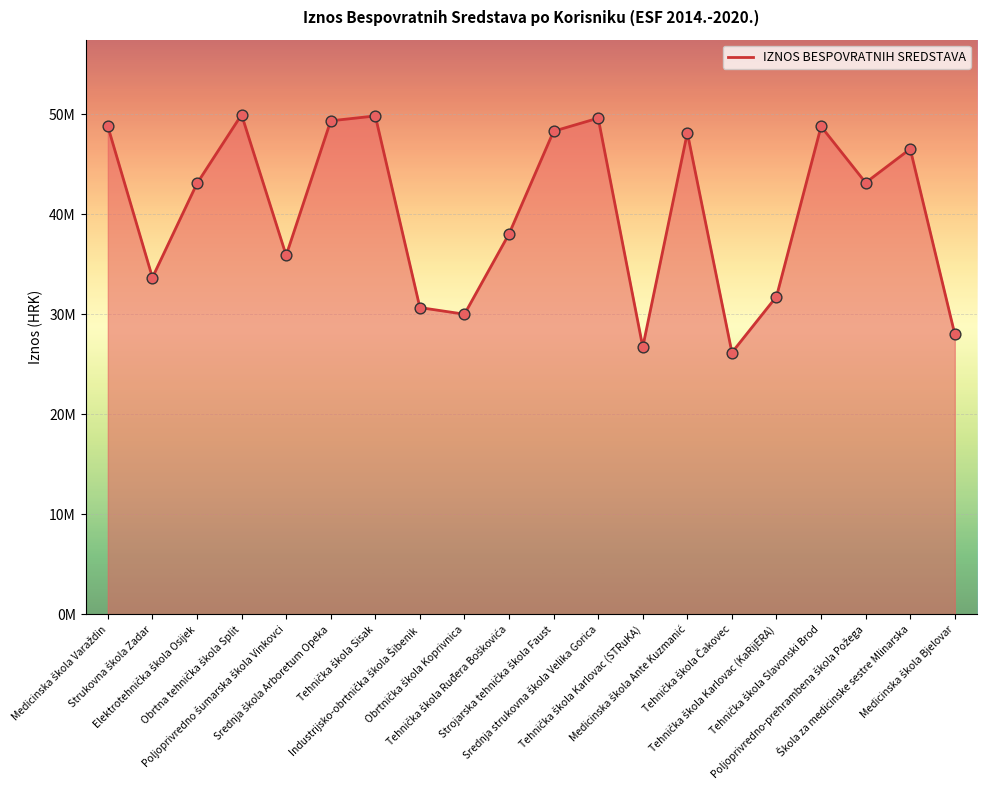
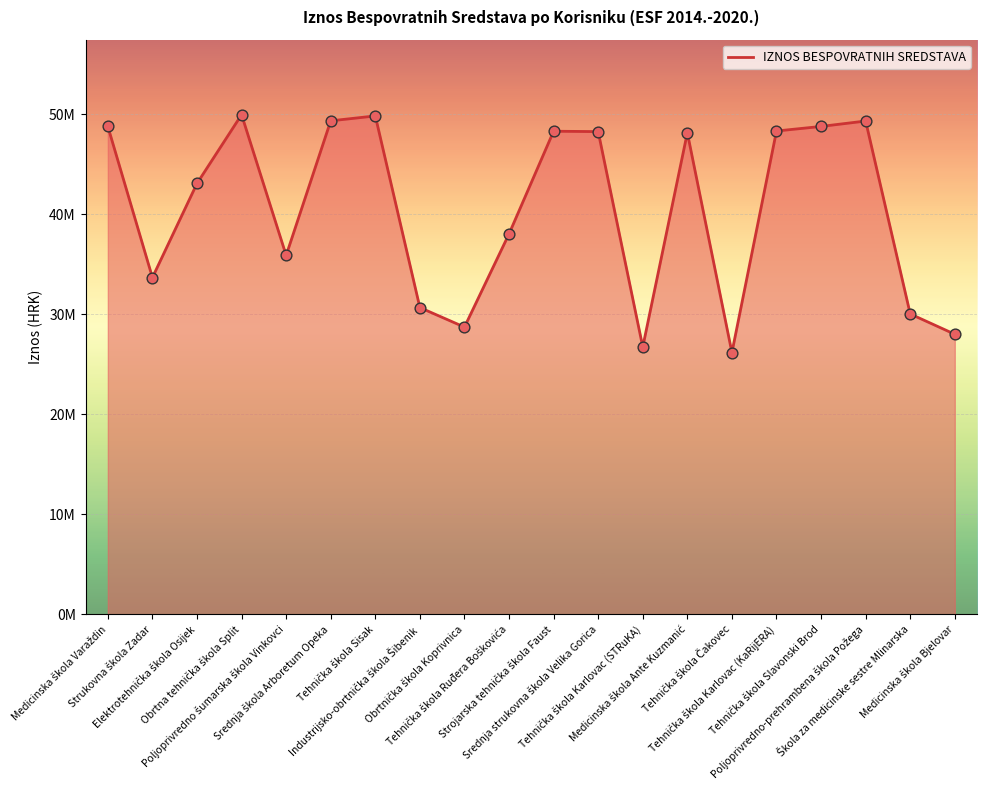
  {
    "Medicinska škola Varaždin": 49000000,
    "Strukovna škola Zadar": 34000000,
    "Elektrotehnička škola Osijek": 43000000,
    "Obrtna tehnička škola Split": 50000000,
    "Poljoprivredno šumarska škola Vinkovci": 36000000,
    "Srednja škola Arboretum Opeka": 49000000,
    "Tehnička škola Sisak": 50000000,
    "Industrijsko-obrtnička škola Šibenik": 31000000,
-   "Obrtnička škola Koprivnica": 30000000,
+   "Obrtnička škola Koprivnica": 29000000,
    "Tehnička škola Ruđera Boškovića": 38000000,
    "Strojarska tehnička škola Faust": 48000000,
-   "Srednja strukovna škola Velika Gorica": 50000000,
+   "Srednja strukovna škola Velika Gorica": 48000000,
    "Tehnička škola Karlovac (STRuKA)": 27000000,
    "Medicinska škola Ante Kuzmanić": 48000000,
    "Tehnička škola Čakovec": 26000000,
-   "Tehnička škola Karlovac (KaRijERA)": 32000000,
+   "Tehnička škola Karlovac (KaRijERA)": 48000000,
    "Tehnička škola Slavonski Brod": 49000000,
-   "Poljoprivredno-prehrambena škola Požega": 43000000,
-   "Škola za medicinske sestre Mlinarska": 47000000,
+   "Poljoprivredno-prehrambena škola Požega": 49000000,
+   "Škola za medicinske sestre Mlinarska": 30000000,
    "Medicinska škola Bjelovar": 28000000
  }
